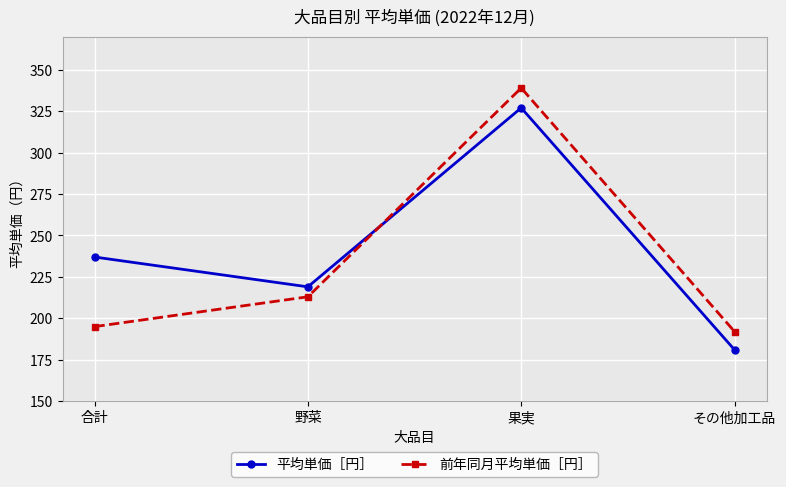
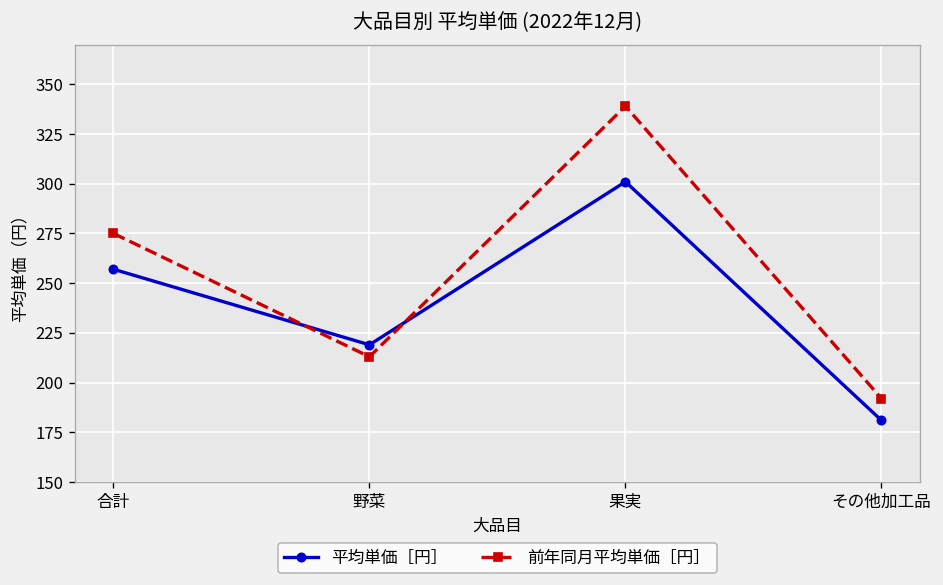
  {
    "平均単価［円］": {
-     "合計": 237,
+     "合計": 257,
      "野菜": 219,
-     "果実": 327,
+     "果実": 301,
      "その他加工品": 181
    },
    "前年同月平均単価［円］": {
-     "合計": 195,
+     "合計": 275,
      "野菜": 213,
      "果実": 339,
      "その他加工品": 192
    }
  }
